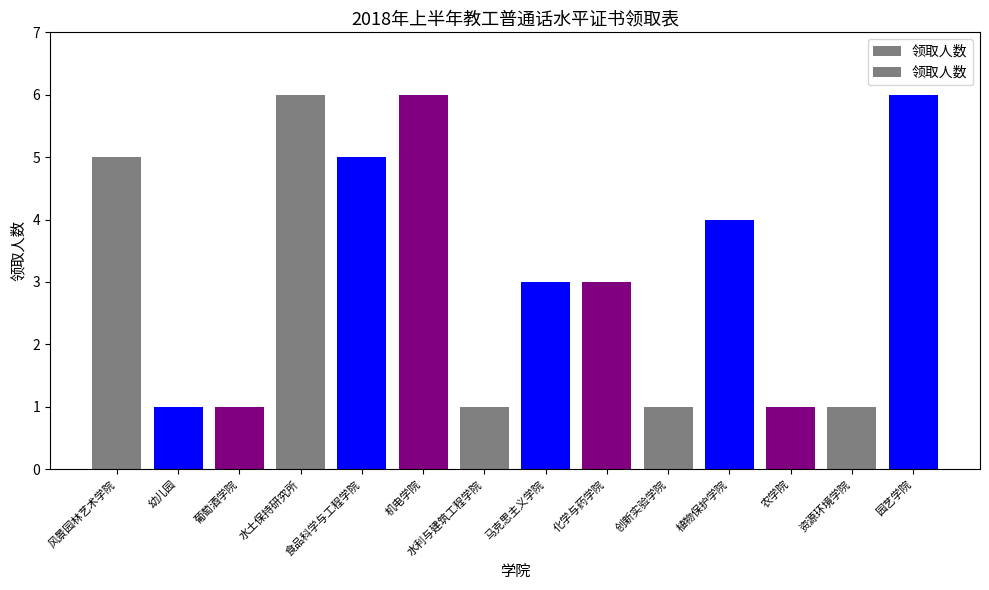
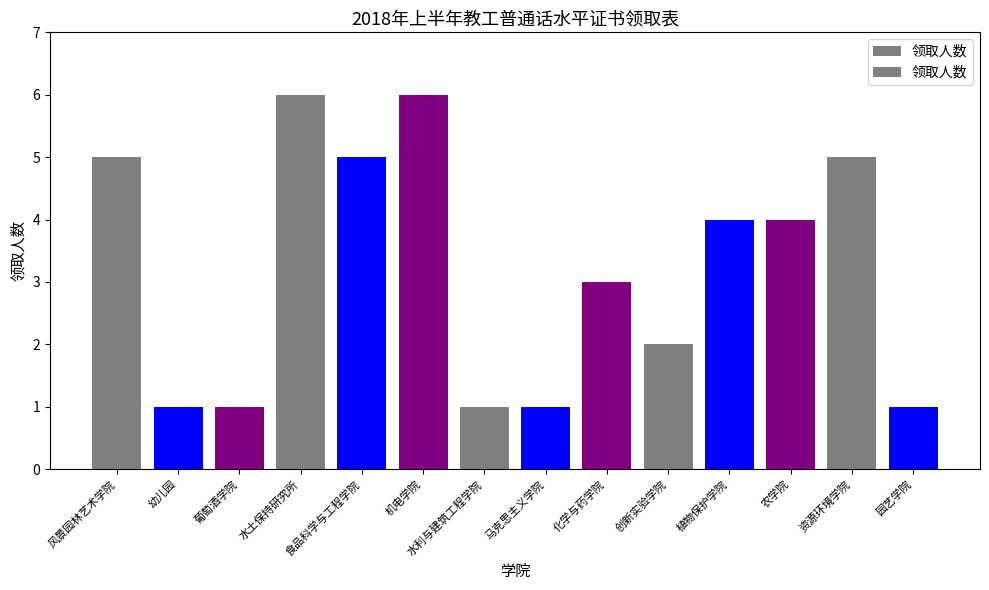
  {
    "风景园林艺术学院": 5,
    "幼儿园": 1,
    "葡萄酒学院": 1,
    "水土保持研究所": 6,
    "食品科学与工程学院": 5,
    "机电学院": 6,
    "水利与建筑工程学院": 1,
-   "马克思主义学院": 3,
+   "马克思主义学院": 1,
    "化学与药学院": 3,
-   "创新实验学院": 1,
+   "创新实验学院": 2,
    "植物保护学院": 4,
-   "农学院": 1,
-   "资源环境学院": 1,
-   "园艺学院": 6
+   "农学院": 4,
+   "资源环境学院": 5,
+   "园艺学院": 1
  }
